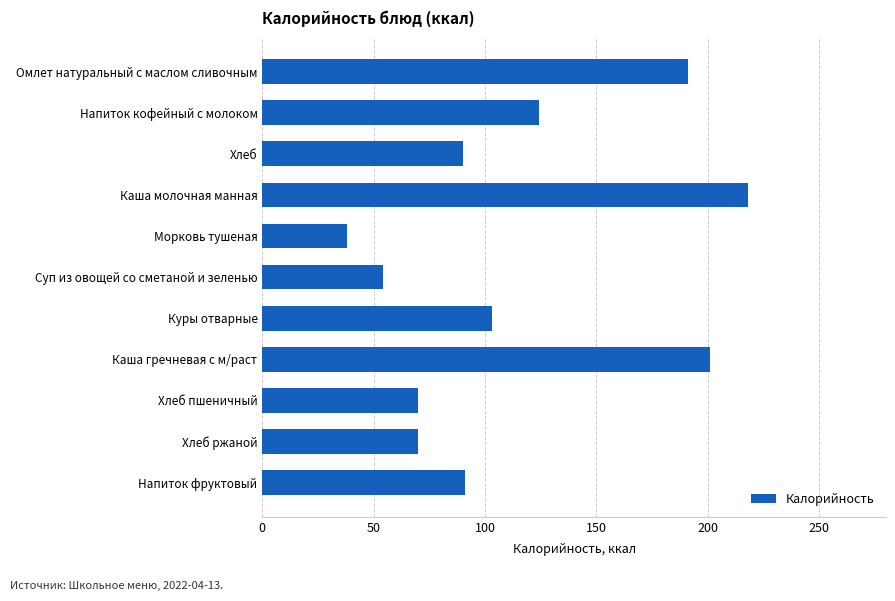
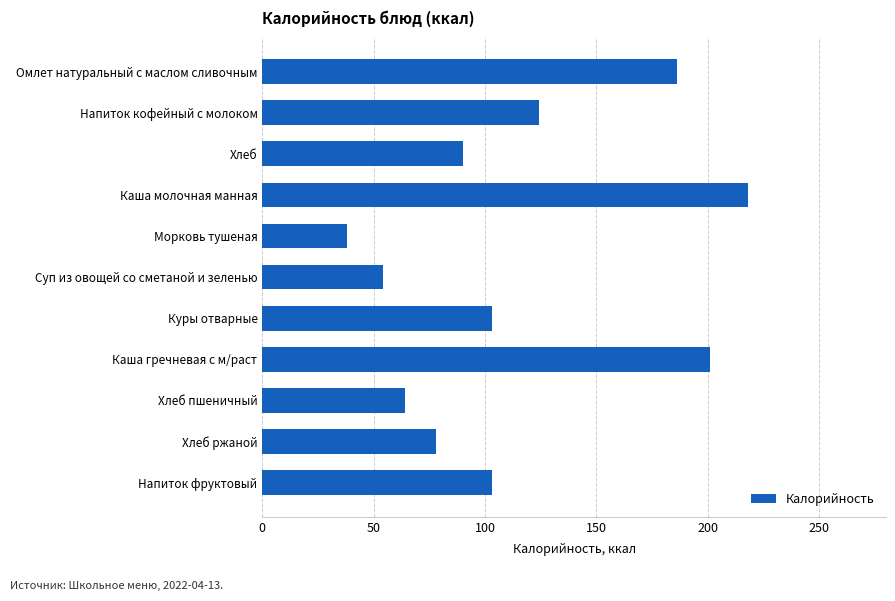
  {
-   "Омлет натуральный с маслом сливочным": 191,
+   "Омлет натуральный с маслом сливочным": 186,
    "Напиток кофейный с молоком": 124,
    "Хлеб": 90,
    "Каша молочная манная": 218,
    "Морковь тушеная": 38,
    "Суп из овощей со сметаной и зеленью": 54,
    "Куры отварные": 103,
    "Каша гречневая с м/раст": 201,
-   "Хлеб пшеничный": 70,
-   "Хлеб ржаной": 70,
-   "Напиток фруктовый": 91
+   "Хлеб пшеничный": 64,
+   "Хлеб ржаной": 78,
+   "Напиток фруктовый": 103
  }
